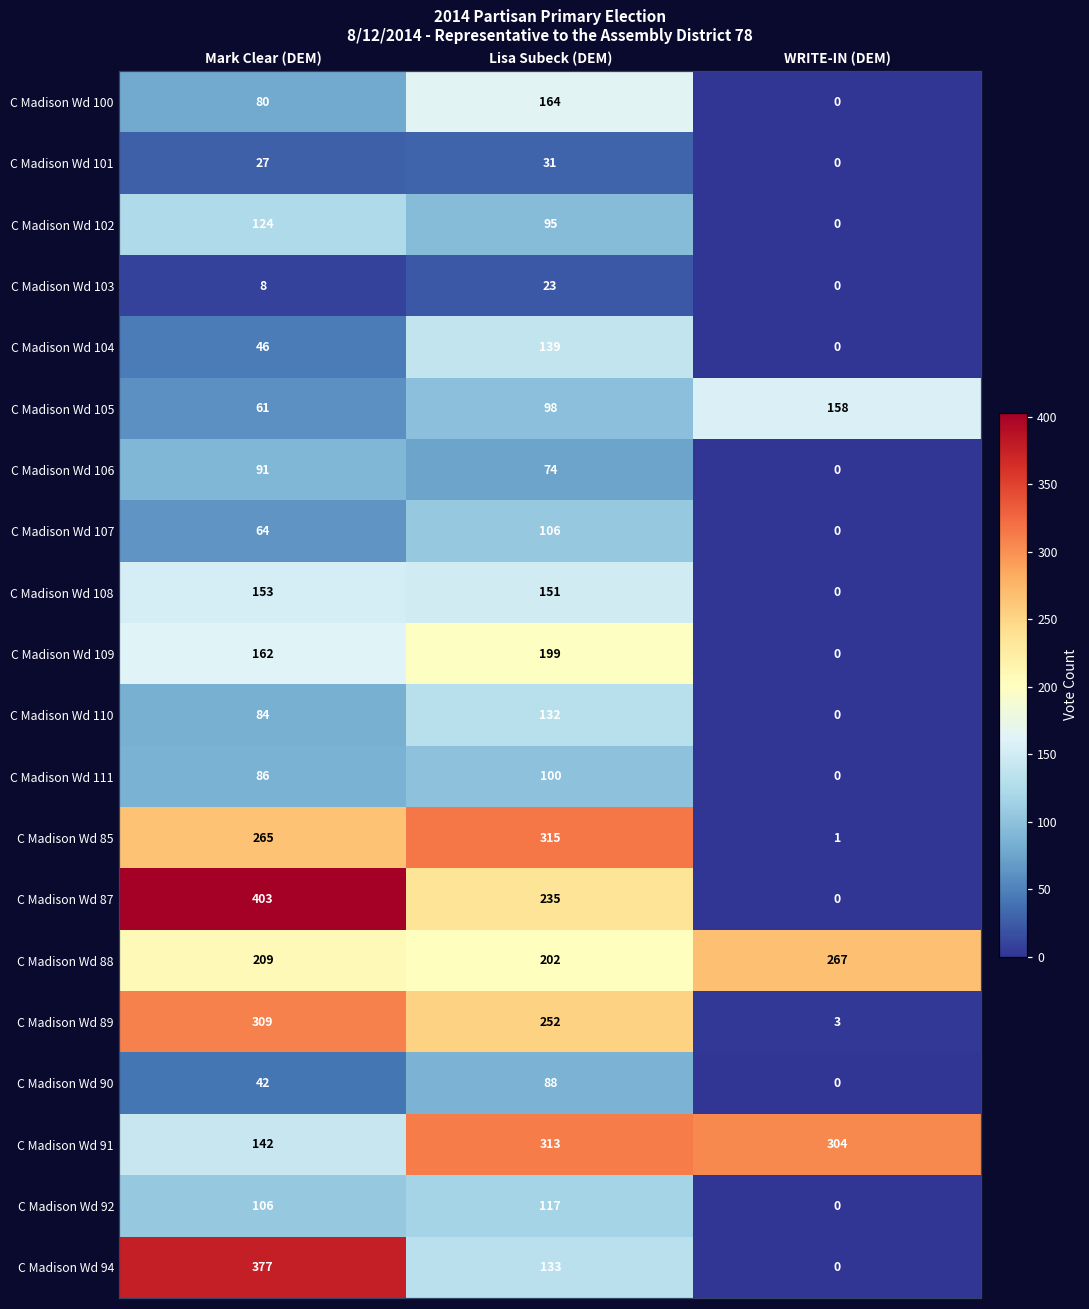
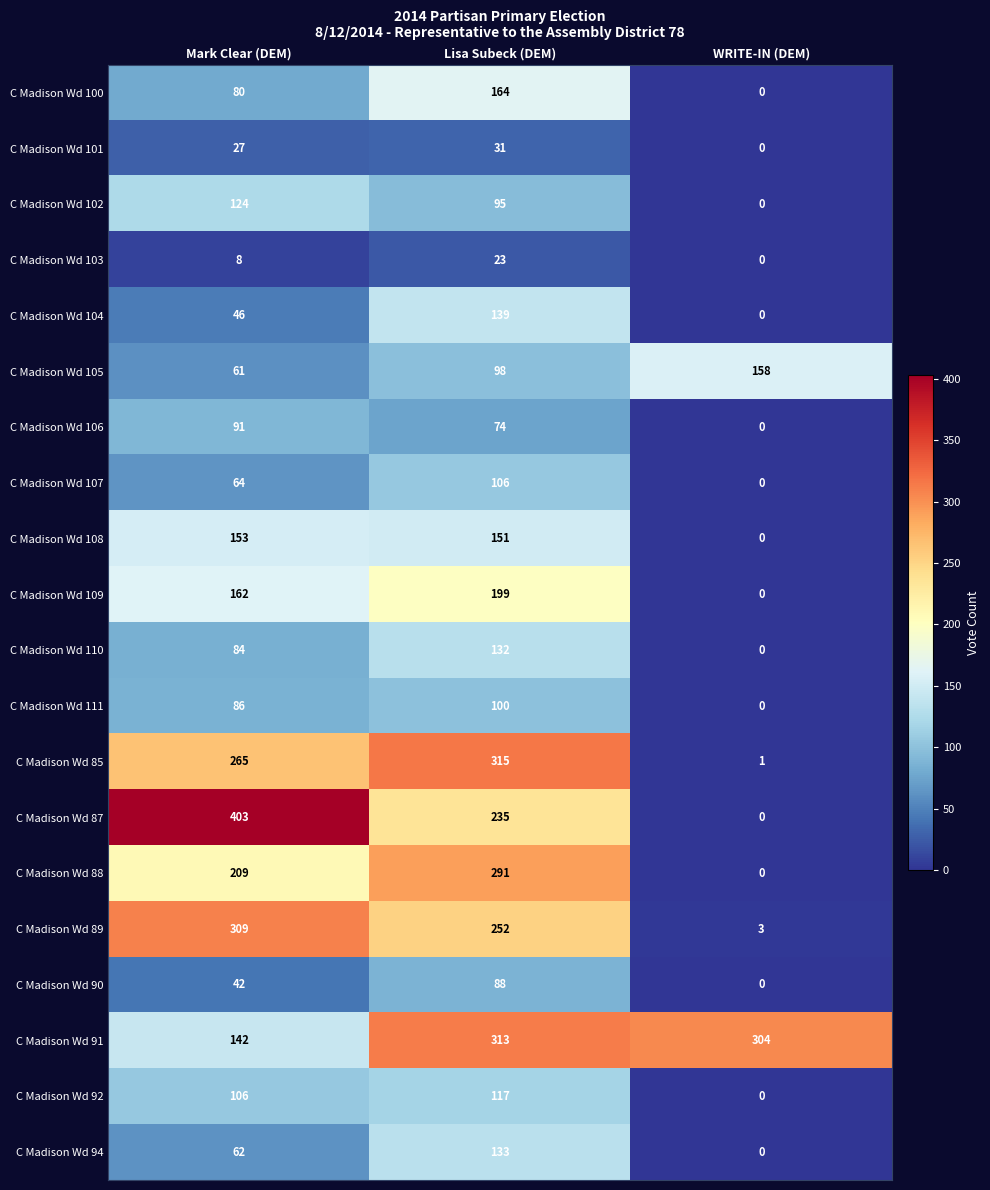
  {
    "C Madison Wd 100": {
      "Mark Clear (DEM)": 80,
      "Lisa Subeck (DEM)": 164,
      "WRITE-IN (DEM)": 0
    },
    "C Madison Wd 101": {
      "Mark Clear (DEM)": 27,
      "Lisa Subeck (DEM)": 31,
      "WRITE-IN (DEM)": 0
    },
    "C Madison Wd 102": {
      "Mark Clear (DEM)": 124,
      "Lisa Subeck (DEM)": 95,
      "WRITE-IN (DEM)": 0
    },
    "C Madison Wd 103": {
      "Mark Clear (DEM)": 8,
      "Lisa Subeck (DEM)": 23,
      "WRITE-IN (DEM)": 0
    },
    "C Madison Wd 104": {
      "Mark Clear (DEM)": 46,
      "Lisa Subeck (DEM)": 139,
      "WRITE-IN (DEM)": 0
    },
    "C Madison Wd 105": {
      "Mark Clear (DEM)": 61,
      "Lisa Subeck (DEM)": 98,
      "WRITE-IN (DEM)": 158
    },
    "C Madison Wd 106": {
      "Mark Clear (DEM)": 91,
      "Lisa Subeck (DEM)": 74,
      "WRITE-IN (DEM)": 0
    },
    "C Madison Wd 107": {
      "Mark Clear (DEM)": 64,
      "Lisa Subeck (DEM)": 106,
      "WRITE-IN (DEM)": 0
    },
    "C Madison Wd 108": {
      "Mark Clear (DEM)": 153,
      "Lisa Subeck (DEM)": 151,
      "WRITE-IN (DEM)": 0
    },
    "C Madison Wd 109": {
      "Mark Clear (DEM)": 162,
      "Lisa Subeck (DEM)": 199,
      "WRITE-IN (DEM)": 0
    },
    "C Madison Wd 110": {
      "Mark Clear (DEM)": 84,
      "Lisa Subeck (DEM)": 132,
      "WRITE-IN (DEM)": 0
    },
    "C Madison Wd 111": {
      "Mark Clear (DEM)": 86,
      "Lisa Subeck (DEM)": 100,
      "WRITE-IN (DEM)": 0
    },
    "C Madison Wd 85": {
      "Mark Clear (DEM)": 265,
      "Lisa Subeck (DEM)": 315,
      "WRITE-IN (DEM)": 1
    },
    "C Madison Wd 87": {
      "Mark Clear (DEM)": 403,
      "Lisa Subeck (DEM)": 235,
      "WRITE-IN (DEM)": 0
    },
    "C Madison Wd 88": {
      "Mark Clear (DEM)": 209,
-     "Lisa Subeck (DEM)": 202,
-     "WRITE-IN (DEM)": 267
+     "Lisa Subeck (DEM)": 291,
+     "WRITE-IN (DEM)": 0
    },
    "C Madison Wd 89": {
      "Mark Clear (DEM)": 309,
      "Lisa Subeck (DEM)": 252,
      "WRITE-IN (DEM)": 3
    },
    "C Madison Wd 90": {
      "Mark Clear (DEM)": 42,
      "Lisa Subeck (DEM)": 88,
      "WRITE-IN (DEM)": 0
    },
    "C Madison Wd 91": {
      "Mark Clear (DEM)": 142,
      "Lisa Subeck (DEM)": 313,
      "WRITE-IN (DEM)": 304
    },
    "C Madison Wd 92": {
      "Mark Clear (DEM)": 106,
      "Lisa Subeck (DEM)": 117,
      "WRITE-IN (DEM)": 0
    },
    "C Madison Wd 94": {
-     "Mark Clear (DEM)": 377,
+     "Mark Clear (DEM)": 62,
      "Lisa Subeck (DEM)": 133,
      "WRITE-IN (DEM)": 0
    }
  }
